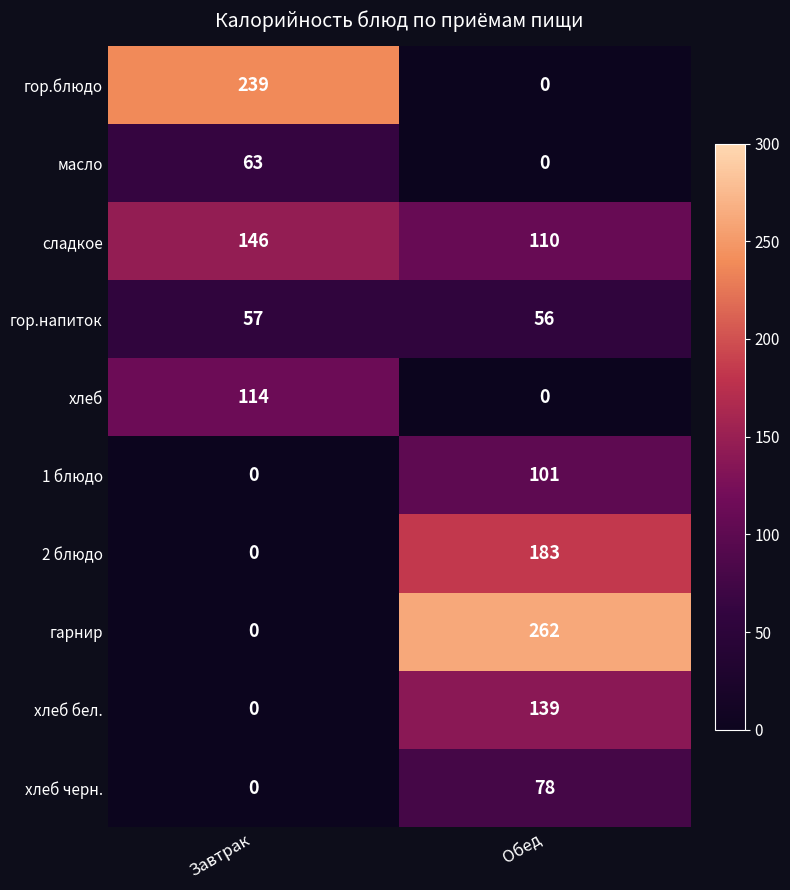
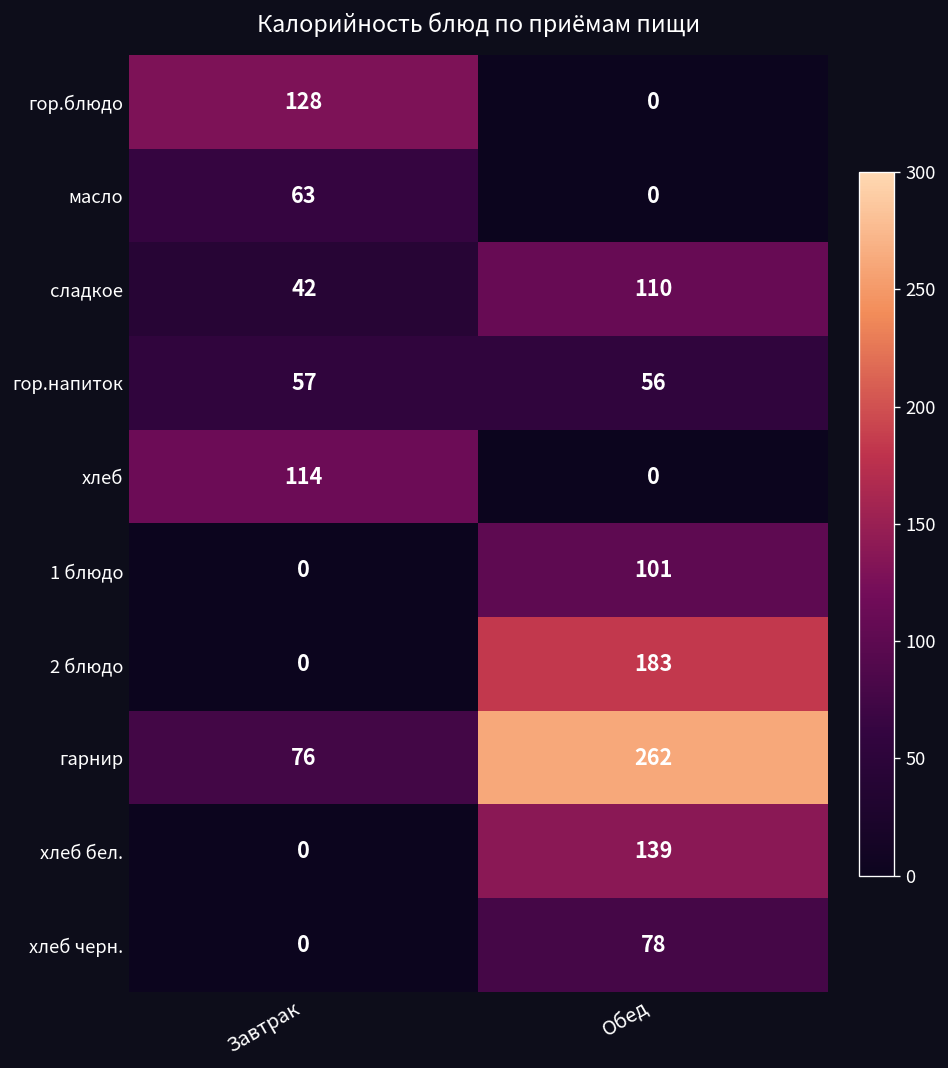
  {
    "гор.блюдо": {
-     "Завтрак": 239,
+     "Завтрак": 128,
      "Обед": 0
    },
    "масло": {
      "Завтрак": 63,
      "Обед": 0
    },
    "сладкое": {
-     "Завтрак": 146,
+     "Завтрак": 42,
      "Обед": 110
    },
    "гор.напиток": {
      "Завтрак": 57,
      "Обед": 56
    },
    "хлеб": {
      "Завтрак": 114,
      "Обед": 0
    },
    "1 блюдо": {
      "Завтрак": 0,
      "Обед": 101
    },
    "2 блюдо": {
      "Завтрак": 0,
      "Обед": 183
    },
    "гарнир": {
-     "Завтрак": 0,
+     "Завтрак": 76,
      "Обед": 262
    },
    "хлеб бел.": {
      "Завтрак": 0,
      "Обед": 139
    },
    "хлеб черн.": {
      "Завтрак": 0,
      "Обед": 78
    }
  }
